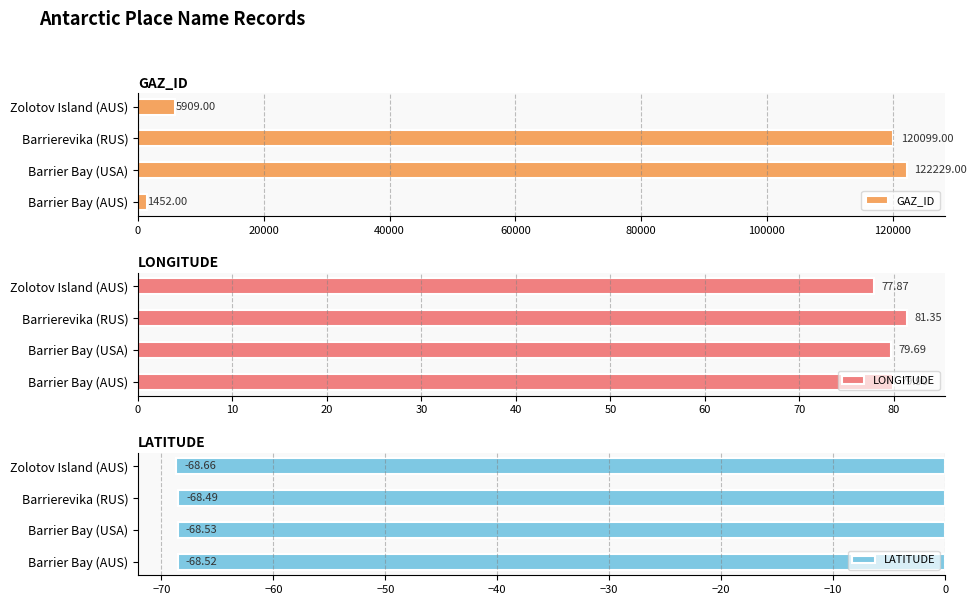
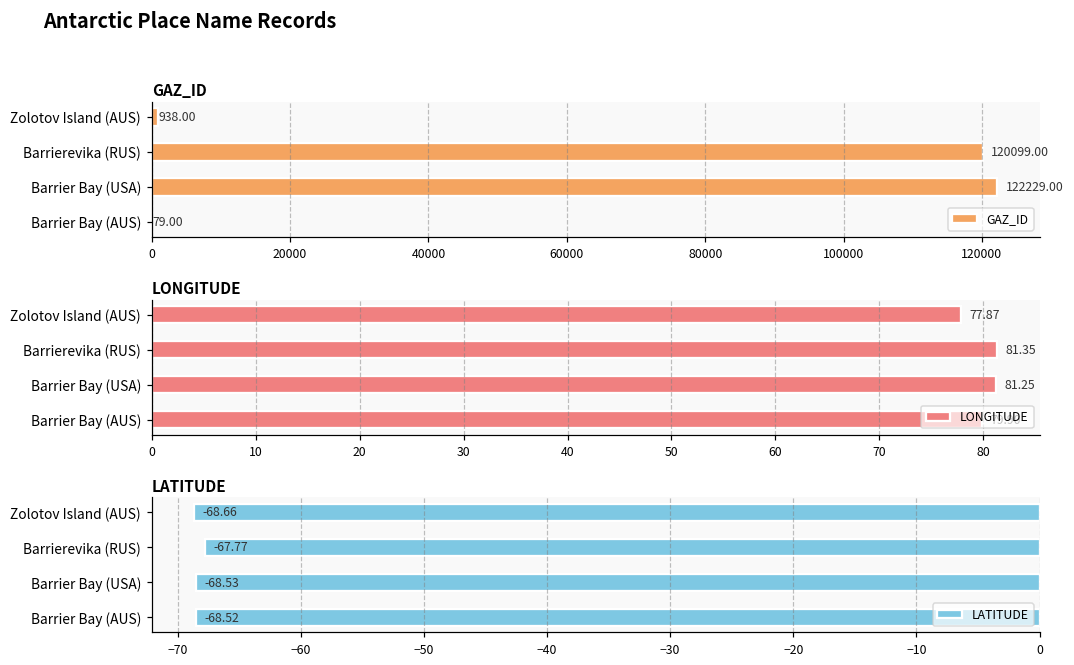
  {
    "GAZ_ID": {
-     "Zolotov Island (AUS)": 5909.00,
+     "Zolotov Island (AUS)": 938.00,
      "Barrierevika (RUS)": 120099.00,
      "Barrier Bay (USA)": 122229.00,
-     "Barrier Bay (AUS)": 1452.00
+     "Barrier Bay (AUS)": 79.00
    },
    "LONGITUDE": {
      "Zolotov Island (AUS)": 77.87,
      "Barrierevika (RUS)": 81.35,
-     "Barrier Bay (USA)": 79.69
+     "Barrier Bay (USA)": 81.25
    },
    "LATITUDE": {
      "Zolotov Island (AUS)": -68.66,
-     "Barrierevika (RUS)": -68.49,
+     "Barrierevika (RUS)": -67.77,
      "Barrier Bay (USA)": -68.53,
      "Barrier Bay (AUS)": -68.52
    }
  }
